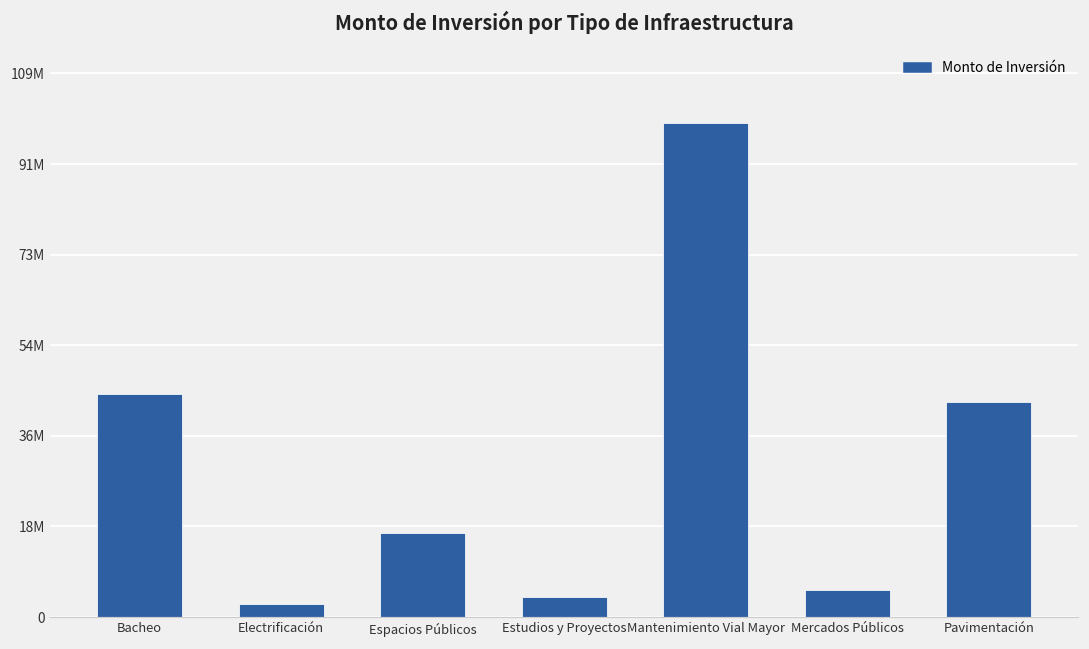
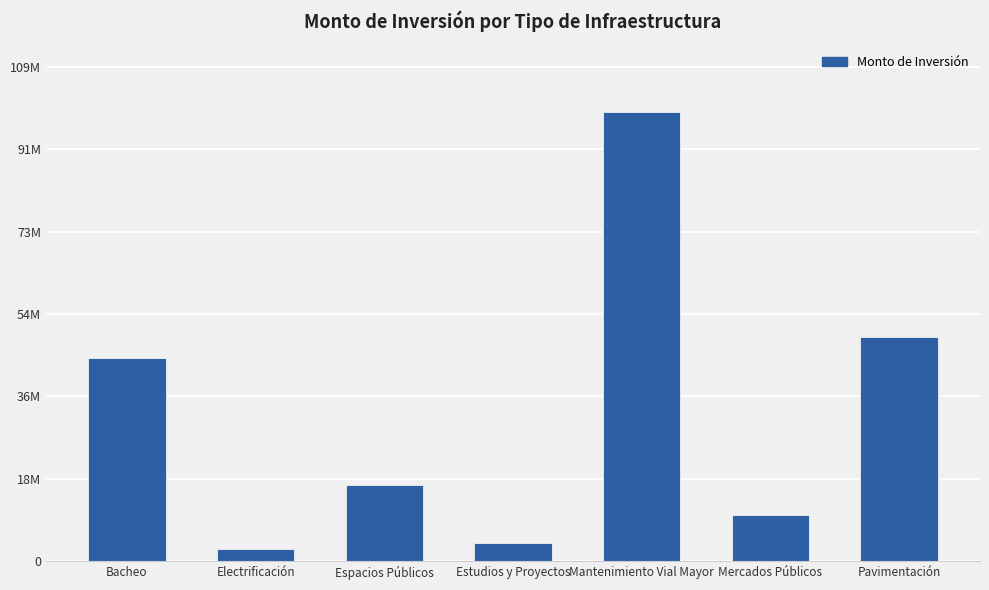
  {
    "Bacheo": 45000000,
    "Electrificación": 3000000,
    "Espacios Públicos": 17000000,
    "Estudios y Proyectos": 4000000,
    "Mantenimiento Vial Mayor": 100000000,
-   "Mercados Públicos": 6000000,
-   "Pavimentación": 43000000
+   "Mercados Públicos": 10000000,
+   "Pavimentación": 50000000
  }
